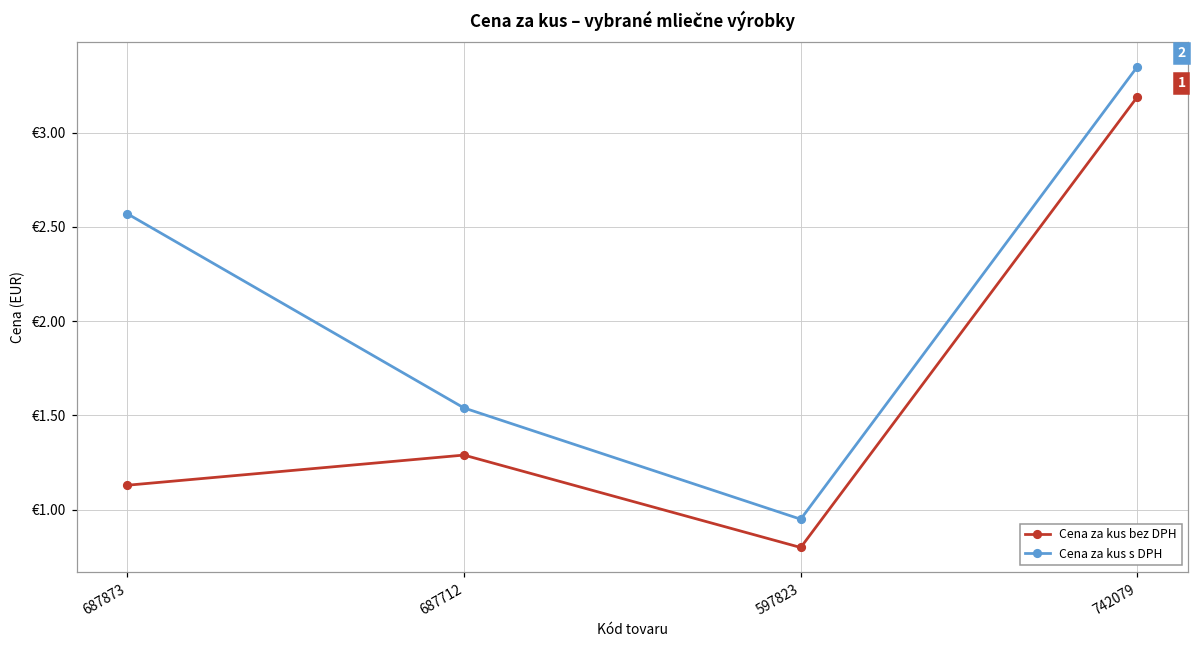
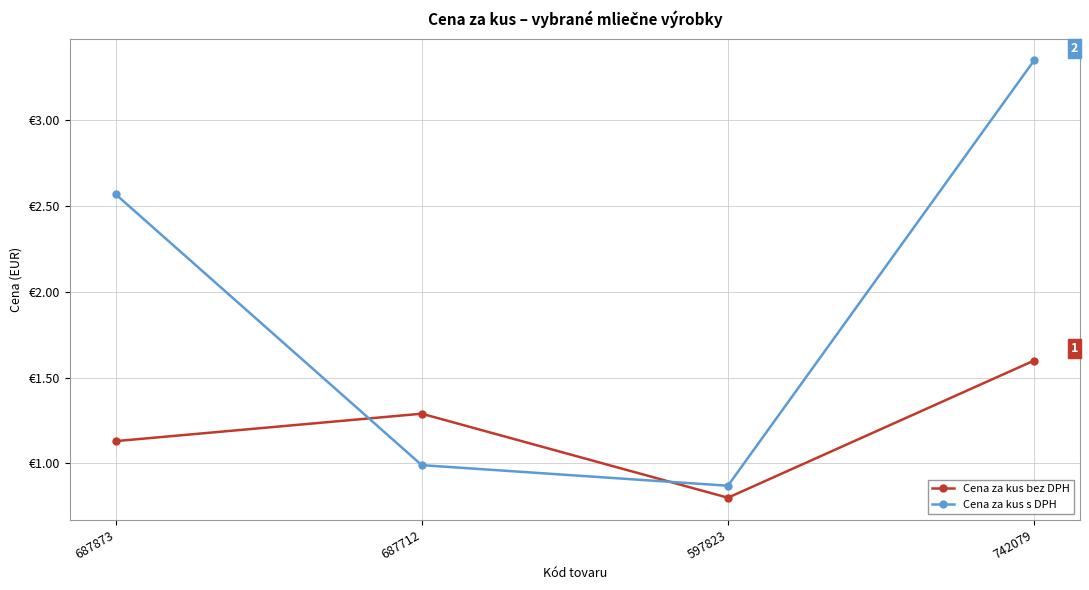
  {
    "Cena za kus bez DPH": {
      "687873": "€1.13",
      "687712": "€1.29",
      "597823": "€0.80",
-     "742079": "€3.19"
+     "742079": "€1.60"
    },
    "Cena za kus s DPH": {
      "687873": "€2.57",
-     "687712": "€1.54",
-     "597823": "€0.95",
+     "687712": "€0.99",
+     "597823": "€0.87",
      "742079": "€3.35"
    }
  }
